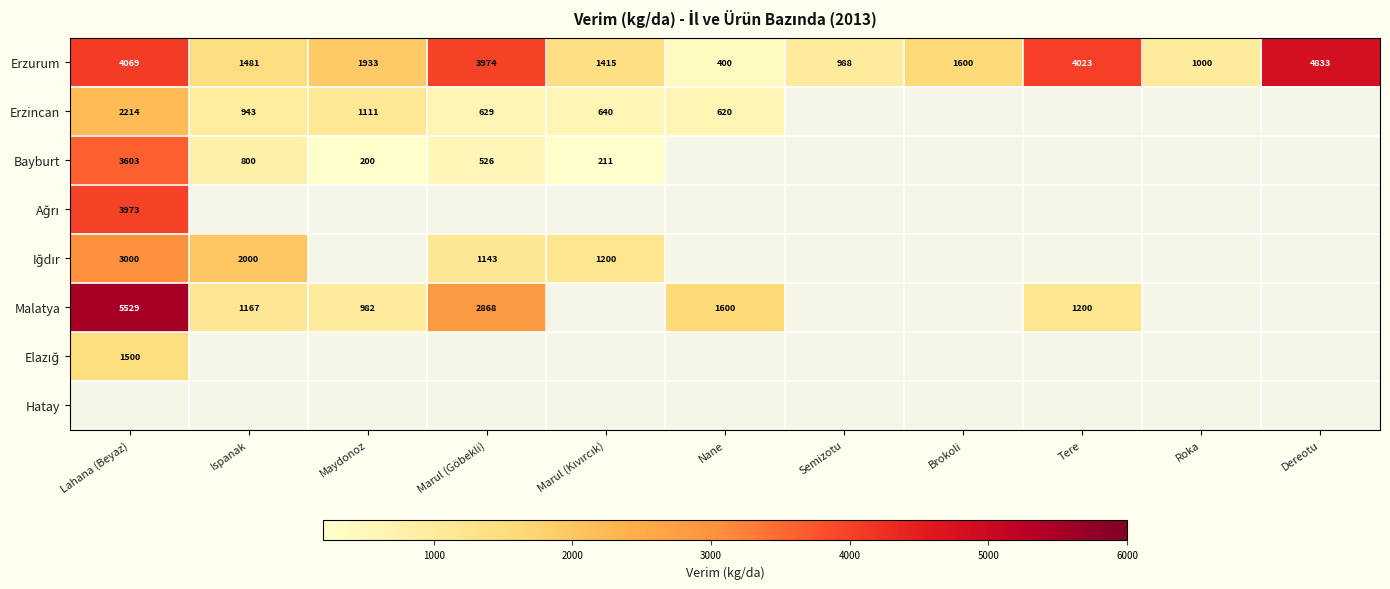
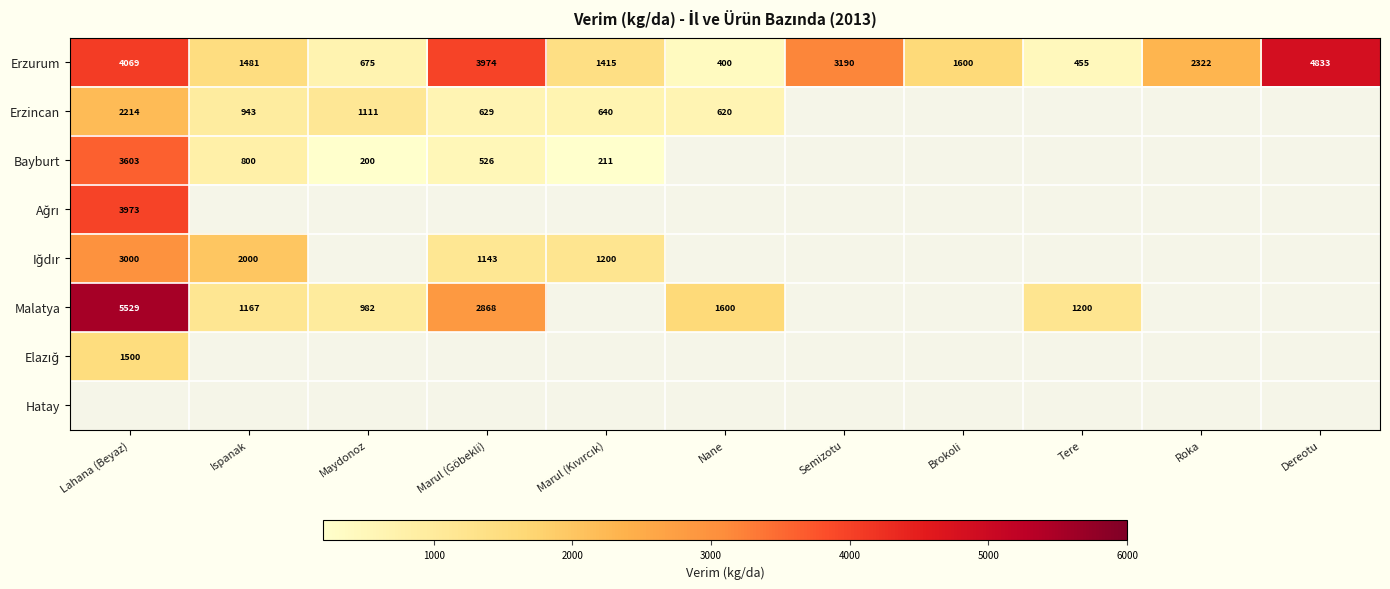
  {
    "Erzurum": {
      "Lahana (Beyaz)": 4069,
      "Ispanak": 1481,
-     "Maydonoz": 1933,
+     "Maydonoz": 675,
      "Marul (Göbekli)": 3974,
      "Marul (Kıvırcık)": 1415,
      "Nane": 400,
-     "Semizotu": 988,
+     "Semizotu": 3190,
      "Brokoli": 1600,
-     "Tere": 4023,
-     "Roka": 1000,
+     "Tere": 455,
+     "Roka": 2322,
      "Dereotu": 4833
    },
    "Erzincan": {
      "Lahana (Beyaz)": 2214,
      "Ispanak": 943,
      "Maydonoz": 1111,
      "Marul (Göbekli)": 629,
      "Marul (Kıvırcık)": 640,
      "Nane": 620
    },
    "Bayburt": {
      "Lahana (Beyaz)": 3603,
      "Ispanak": 800,
      "Maydonoz": 200,
      "Marul (Göbekli)": 526,
      "Marul (Kıvırcık)": 211
    },
    "Ağrı": {
      "Lahana (Beyaz)": 3973
    },
    "Iğdır": {
      "Lahana (Beyaz)": 3000,
      "Ispanak": 2000,
      "Marul (Göbekli)": 1143,
      "Marul (Kıvırcık)": 1200
    },
    "Malatya": {
      "Lahana (Beyaz)": 5529,
      "Ispanak": 1167,
      "Maydonoz": 982,
      "Marul (Göbekli)": 2868,
      "Nane": 1600,
      "Tere": 1200
    },
    "Elazığ": {
      "Lahana (Beyaz)": 1500
    }
  }
